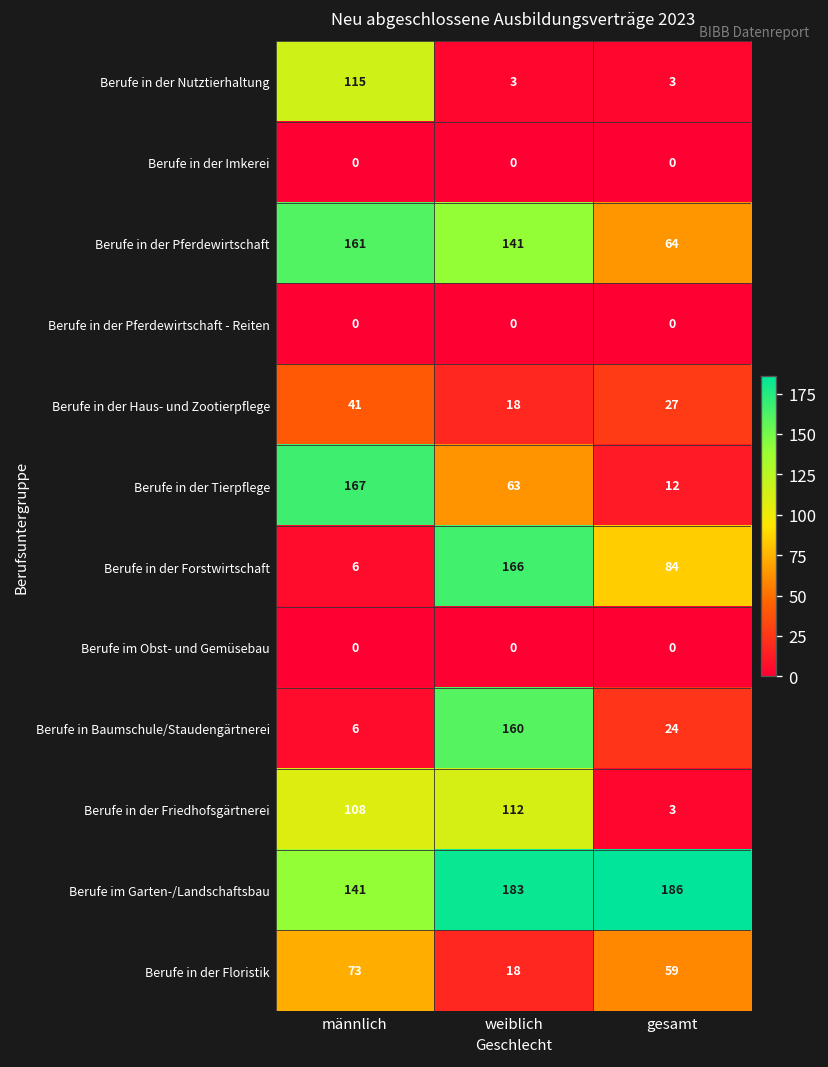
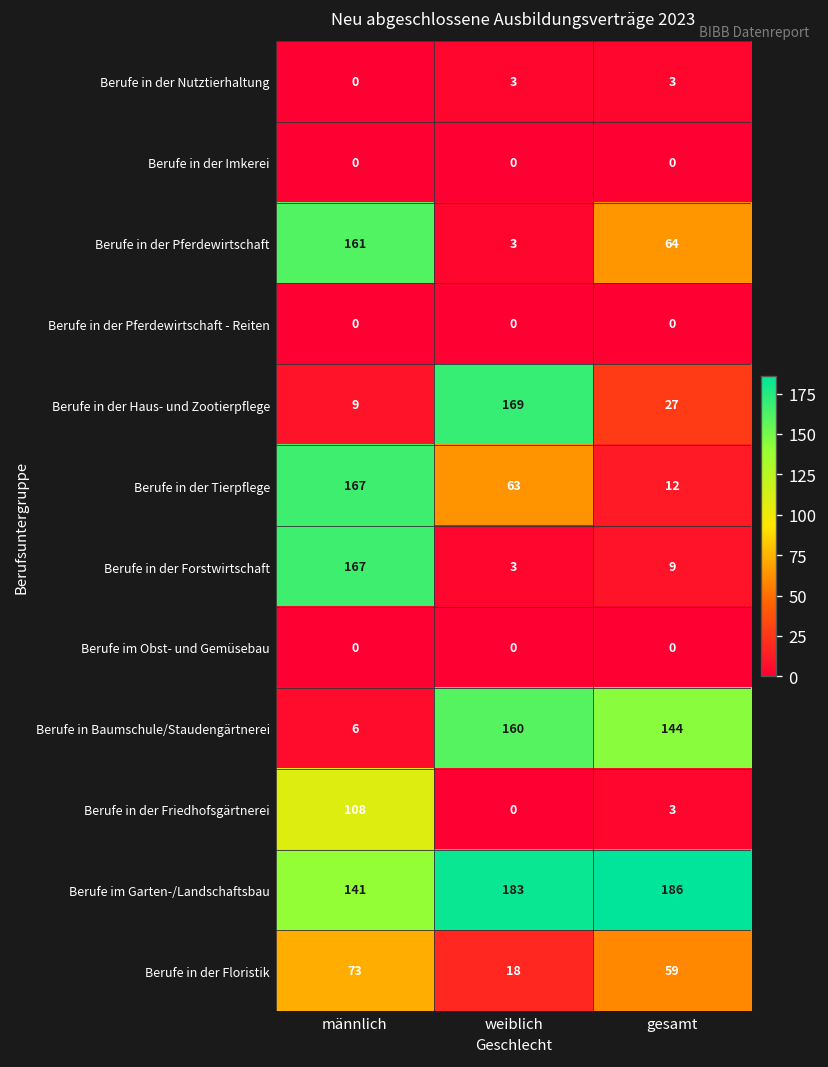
  {
    "Berufe in der Nutztierhaltung": {
-     "männlich": 115,
+     "männlich": 0,
      "weiblich": 3,
      "gesamt": 3
    },
    "Berufe in der Imkerei": {
      "männlich": 0,
      "weiblich": 0,
      "gesamt": 0
    },
    "Berufe in der Pferdewirtschaft": {
      "männlich": 161,
-     "weiblich": 141,
+     "weiblich": 3,
      "gesamt": 64
    },
    "Berufe in der Pferdewirtschaft - Reiten": {
      "männlich": 0,
      "weiblich": 0,
      "gesamt": 0
    },
    "Berufe in der Haus- und Zootierpflege": {
-     "männlich": 41,
-     "weiblich": 18,
+     "männlich": 9,
+     "weiblich": 169,
      "gesamt": 27
    },
    "Berufe in der Tierpflege": {
      "männlich": 167,
      "weiblich": 63,
      "gesamt": 12
    },
    "Berufe in der Forstwirtschaft": {
-     "männlich": 6,
-     "weiblich": 166,
-     "gesamt": 84
+     "männlich": 167,
+     "weiblich": 3,
+     "gesamt": 9
    },
    "Berufe im Obst- und Gemüsebau": {
      "männlich": 0,
      "weiblich": 0,
      "gesamt": 0
    },
    "Berufe in Baumschule/Staudengärtnerei": {
      "männlich": 6,
      "weiblich": 160,
-     "gesamt": 24
+     "gesamt": 144
    },
    "Berufe in der Friedhofsgärtnerei": {
      "männlich": 108,
-     "weiblich": 112,
+     "weiblich": 0,
      "gesamt": 3
    },
    "Berufe im Garten-/Landschaftsbau": {
      "männlich": 141,
      "weiblich": 183,
      "gesamt": 186
    },
    "Berufe in der Floristik": {
      "männlich": 73,
      "weiblich": 18,
      "gesamt": 59
    }
  }
